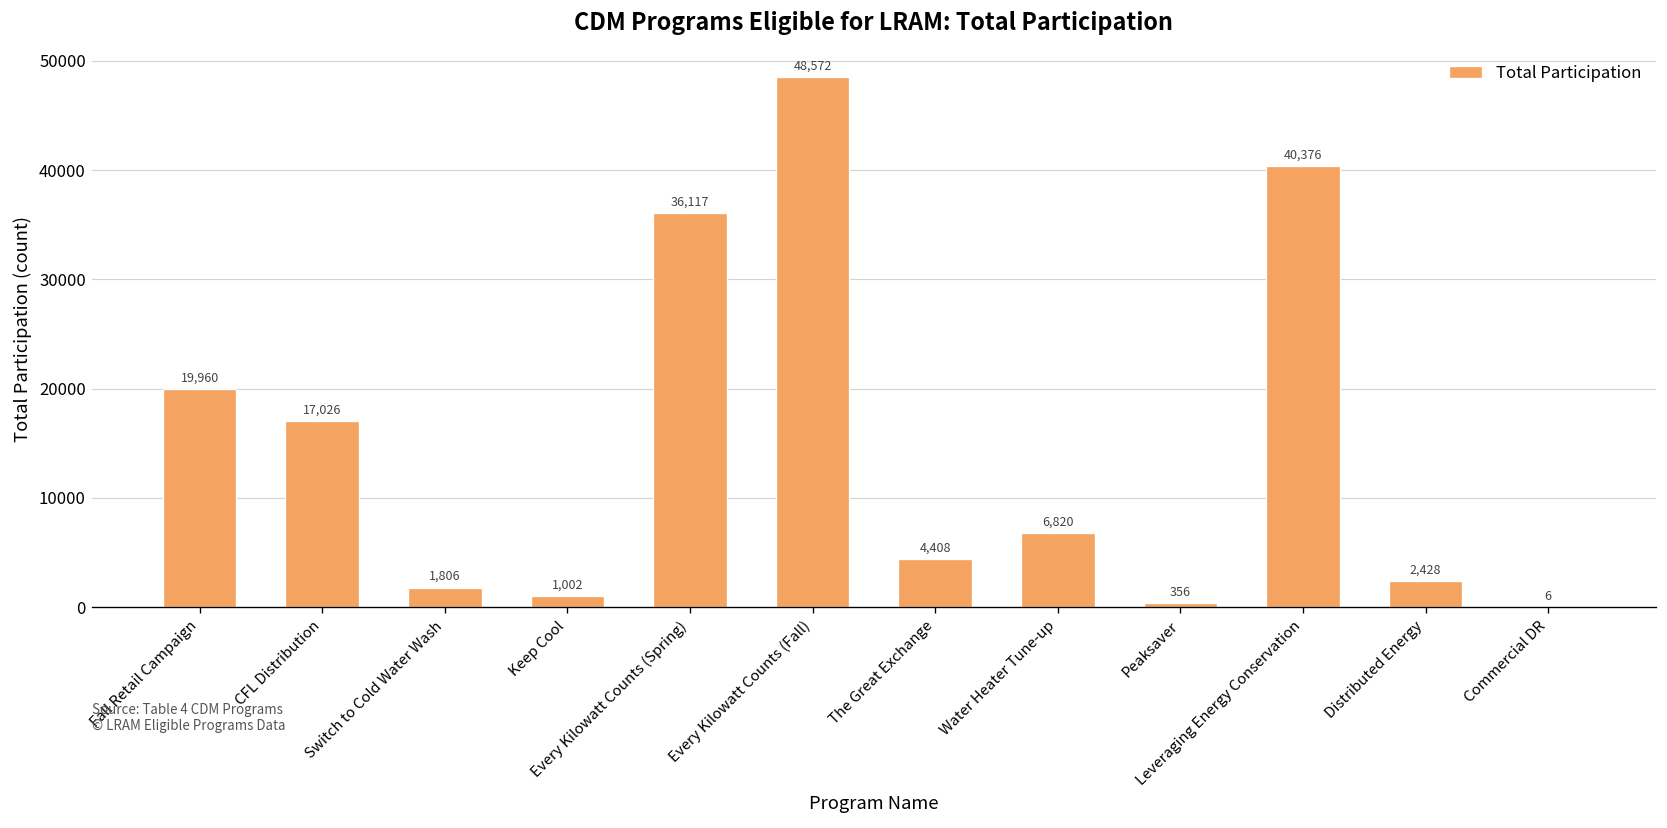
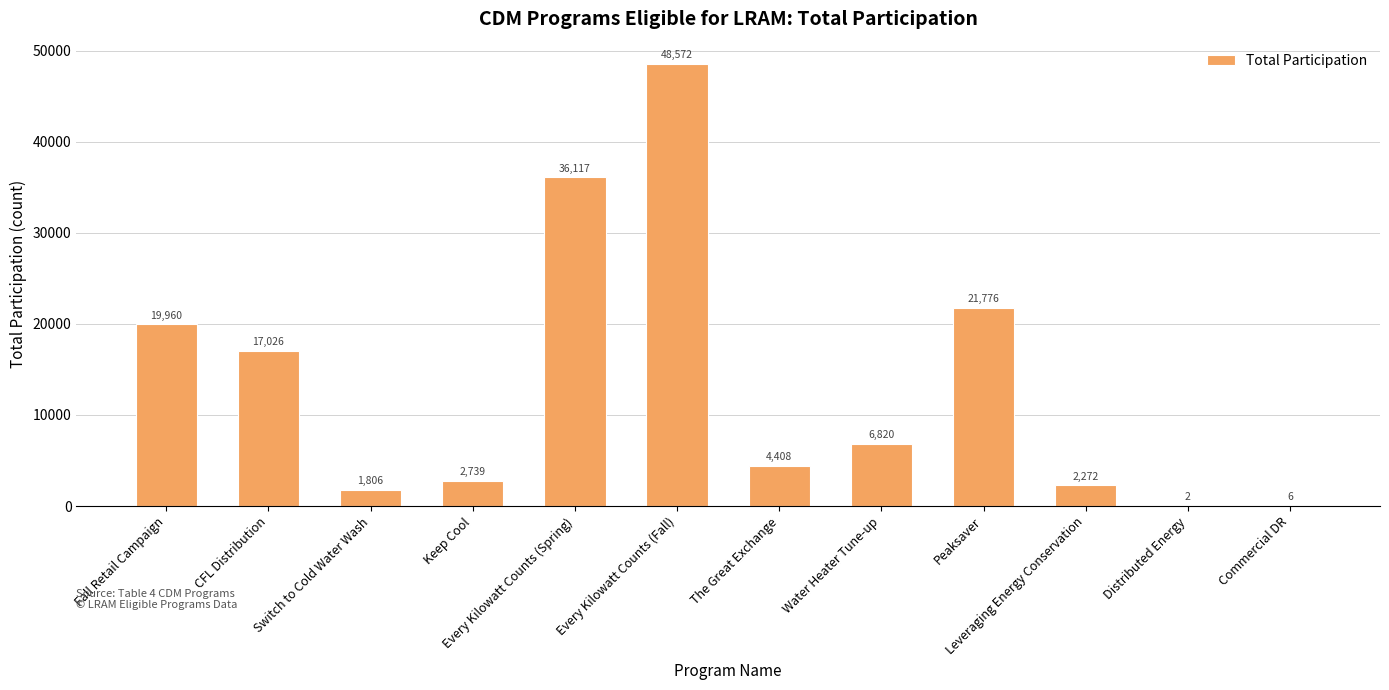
  {
    "Fall Retail Campaign": "19,960",
    "CFL Distribution": "17,026",
    "Switch to Cold Water Wash": "1,806",
-   "Keep Cool": "1,002",
+   "Keep Cool": "2,739",
    "Every Kilowatt Counts (Spring)": "36,117",
    "Every Kilowatt Counts (Fall)": "48,572",
    "The Great Exchange": "4,408",
    "Water Heater Tune-up": "6,820",
-   "Peaksaver": "356",
-   "Leveraging Energy Conservation": "40,376",
-   "Distributed Energy": "2,428",
+   "Peaksaver": "21,776",
+   "Leveraging Energy Conservation": "2,272",
+   "Distributed Energy": "2",
    "Commercial DR": "6"
  }
